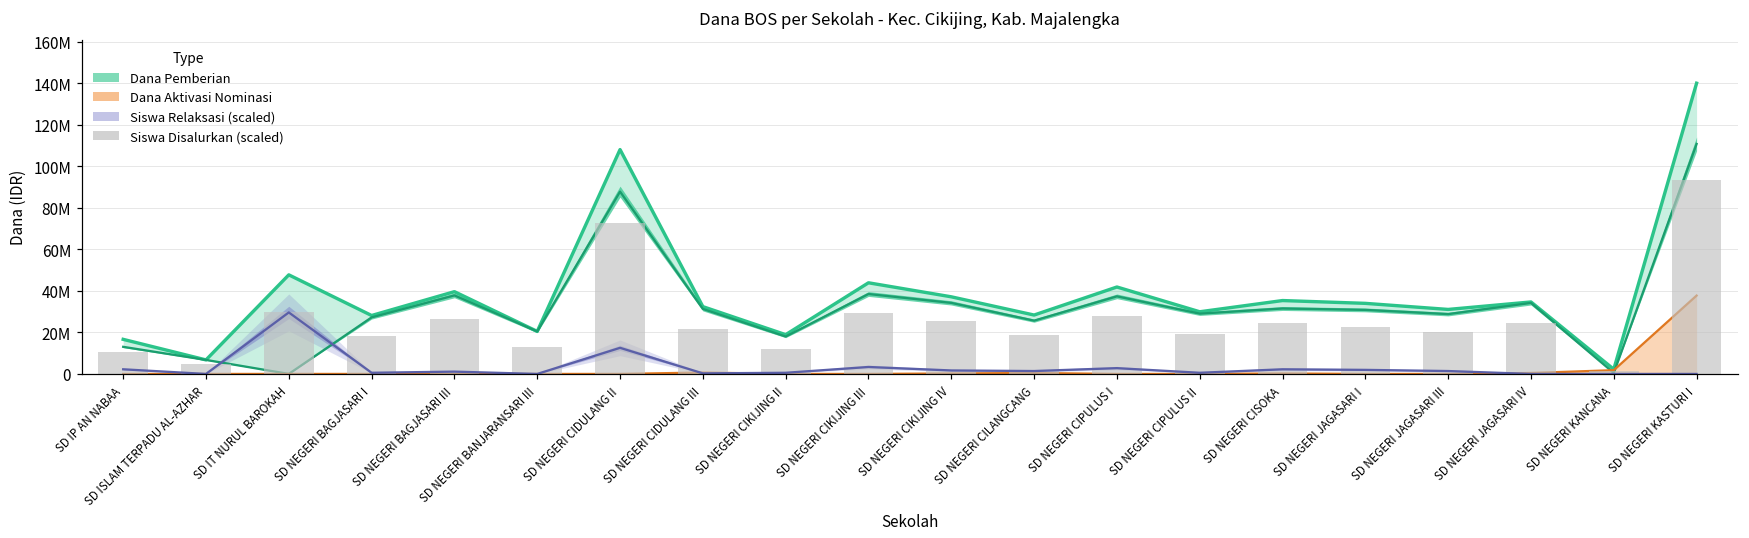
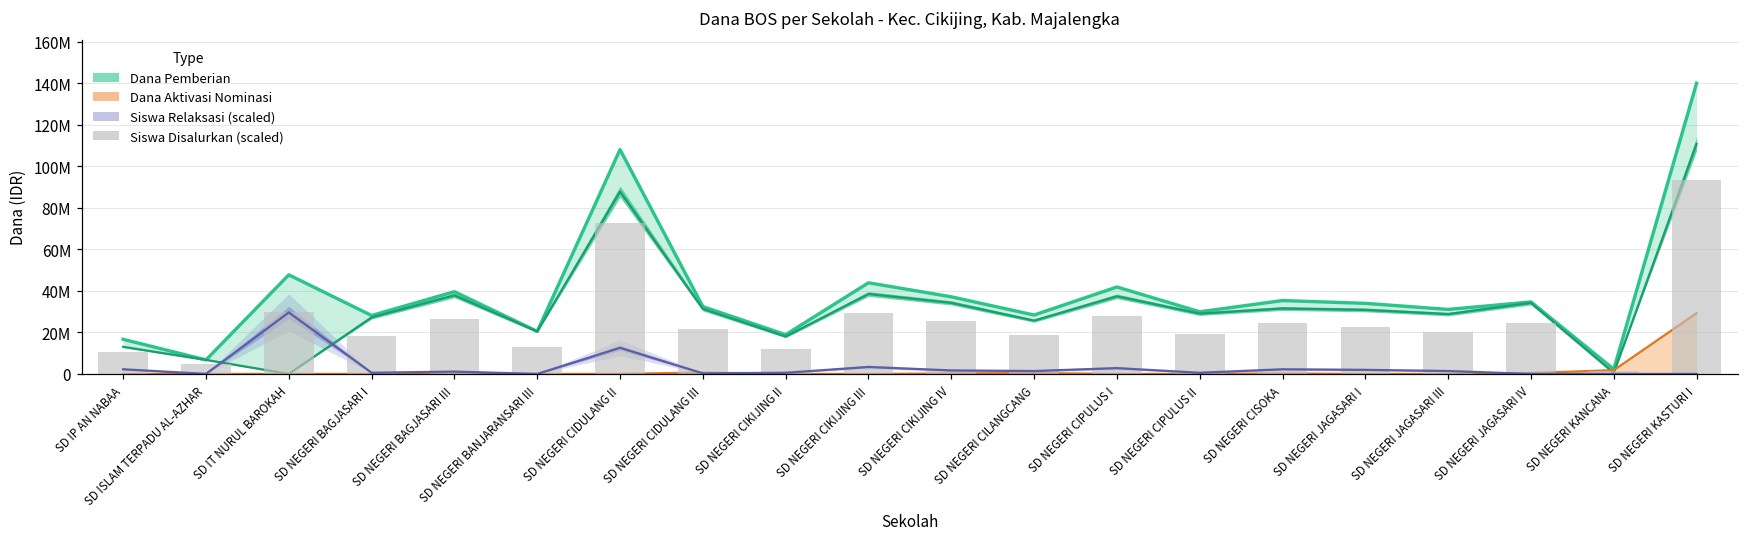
  {
    "Dana Aktivasi Nominasi": {
      "SD IP AN NABAA": 0,
      "SD NEGERI CIDULANG II": 0,
      "SD NEGERI CIKIJING III": 0,
      "SD NEGERI CIKIJING IV": 0,
      "SD NEGERI CIPULUS I": 0,
      "SD NEGERI CISOKA": 0,
      "SD NEGERI JAGASARI I": 0,
      "SD NEGERI JAGASARI III": 0,
-     "SD NEGERI KASTURI I": 38000000
+     "SD NEGERI KASTURI I": 29000000
    }
  }
